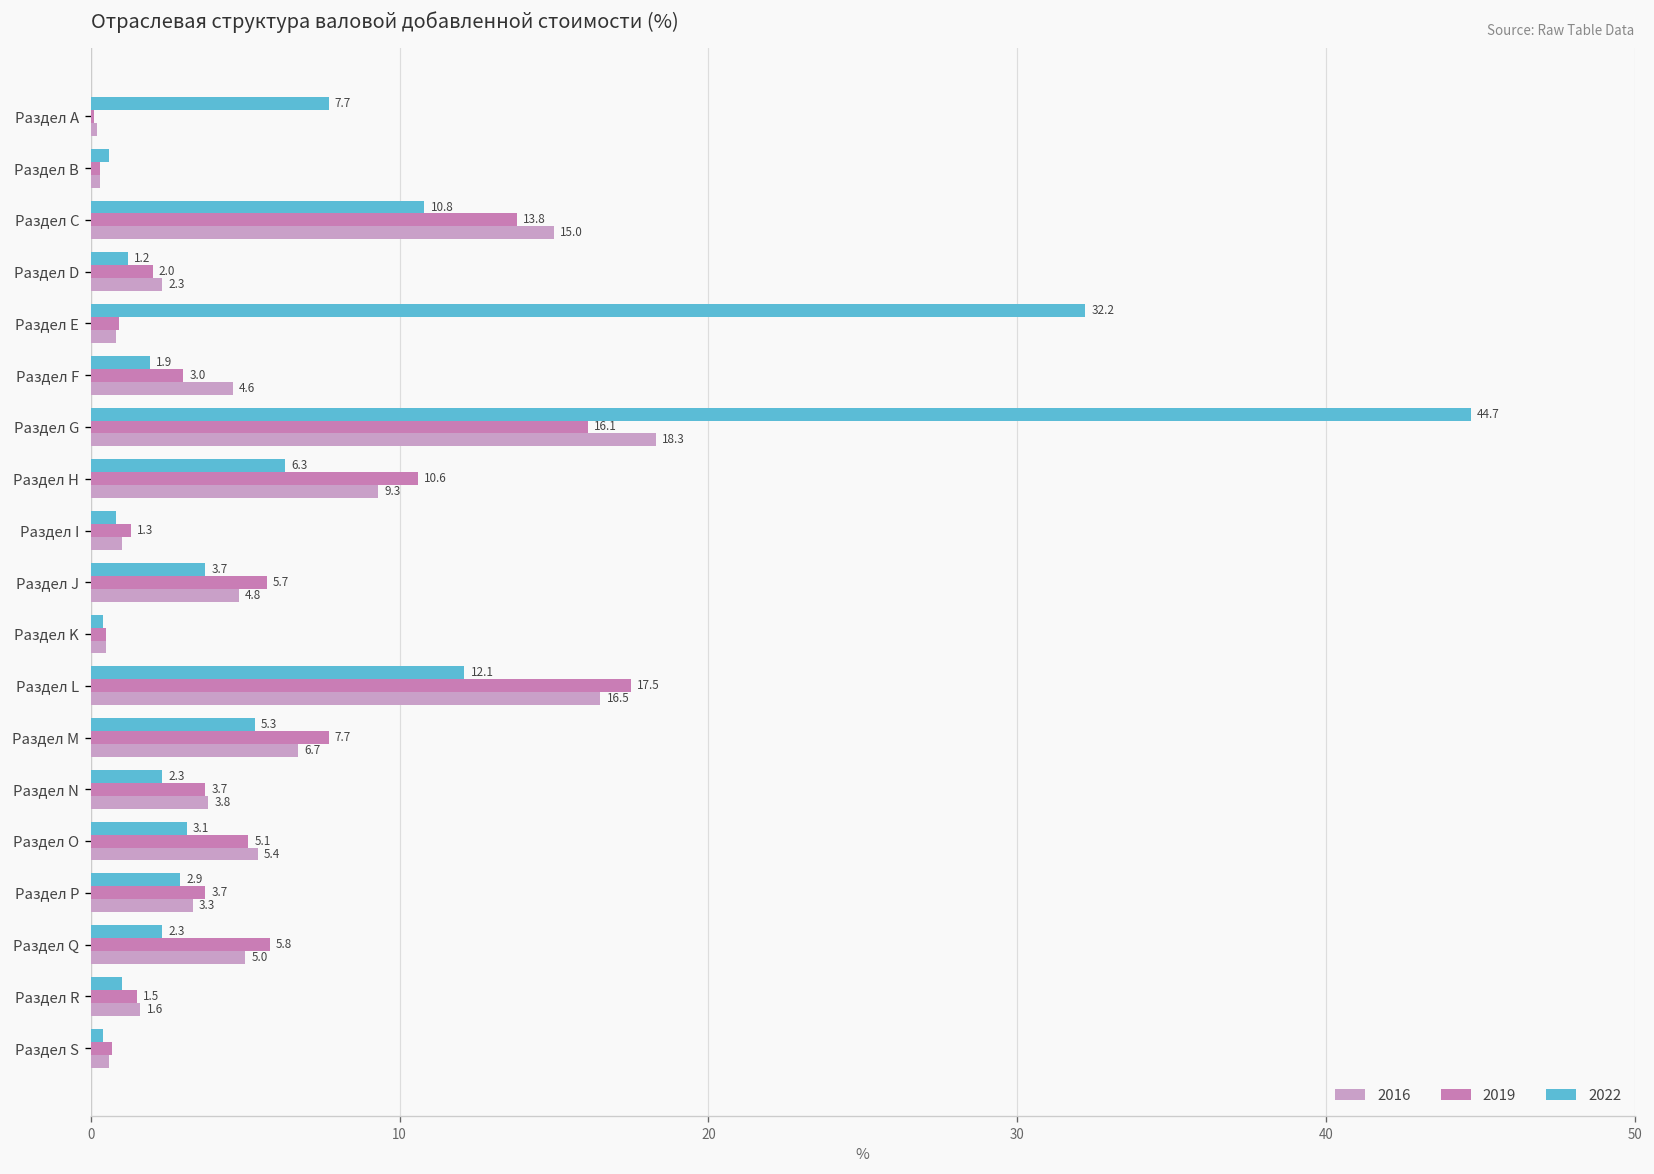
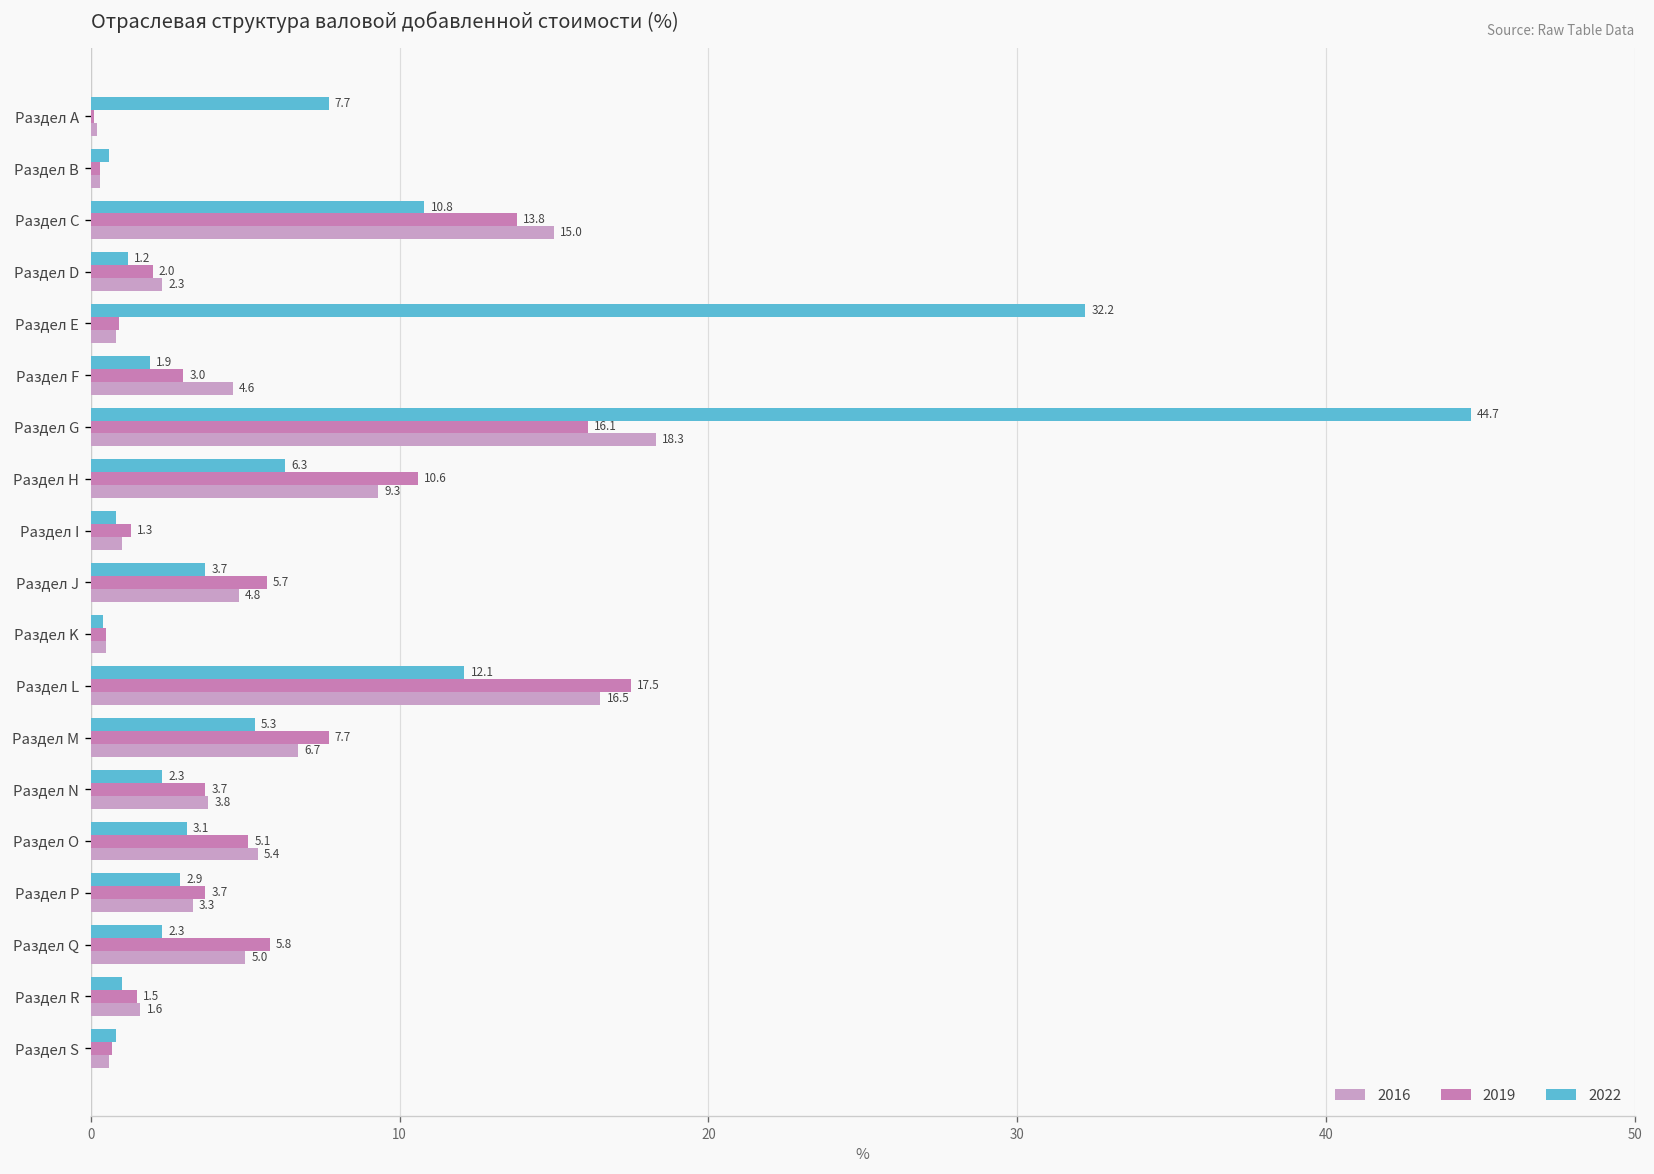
  {
    "2022": {
      "Раздел B": 0.6,
      "Раздел I": 0.8,
      "Раздел K": 0.4,
      "Раздел R": 1.0,
-     "Раздел S": 0.4
+     "Раздел S": 0.8
    }
  }
